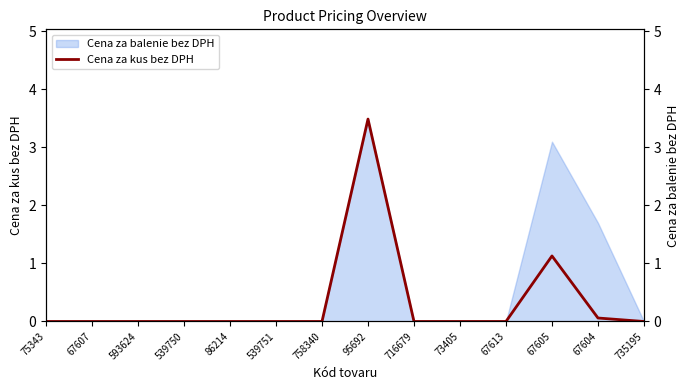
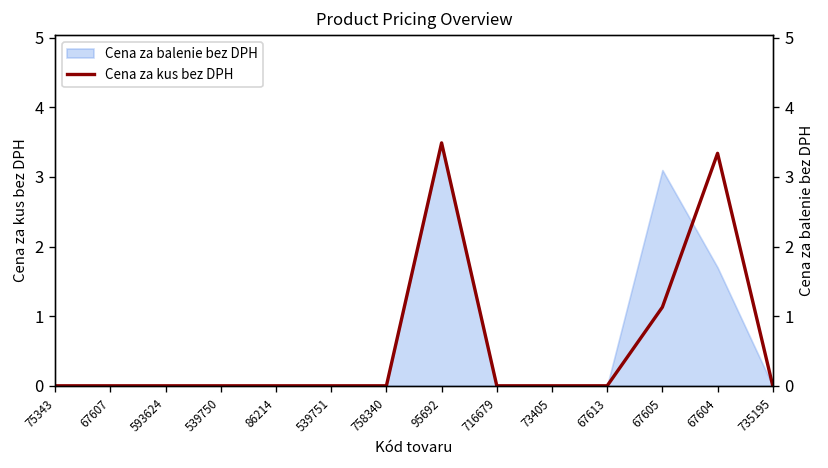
  {
    "Cena za kus bez DPH": {
      "67605": 1.1,
-     "67604": 0.1
+     "67604": 3.3
    },
    "Cena za balenie bez DPH": {
      "67605": 3.1,
      "67604": 1.7
    }
  }
